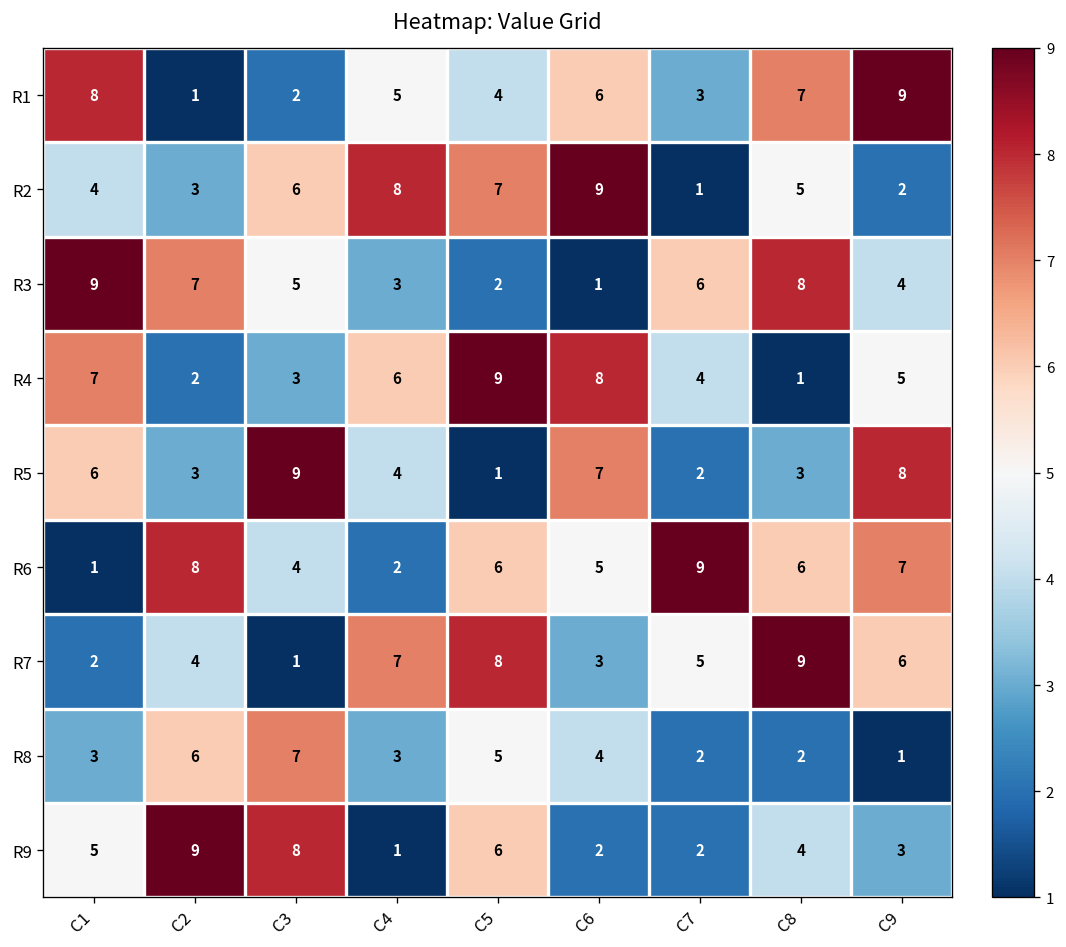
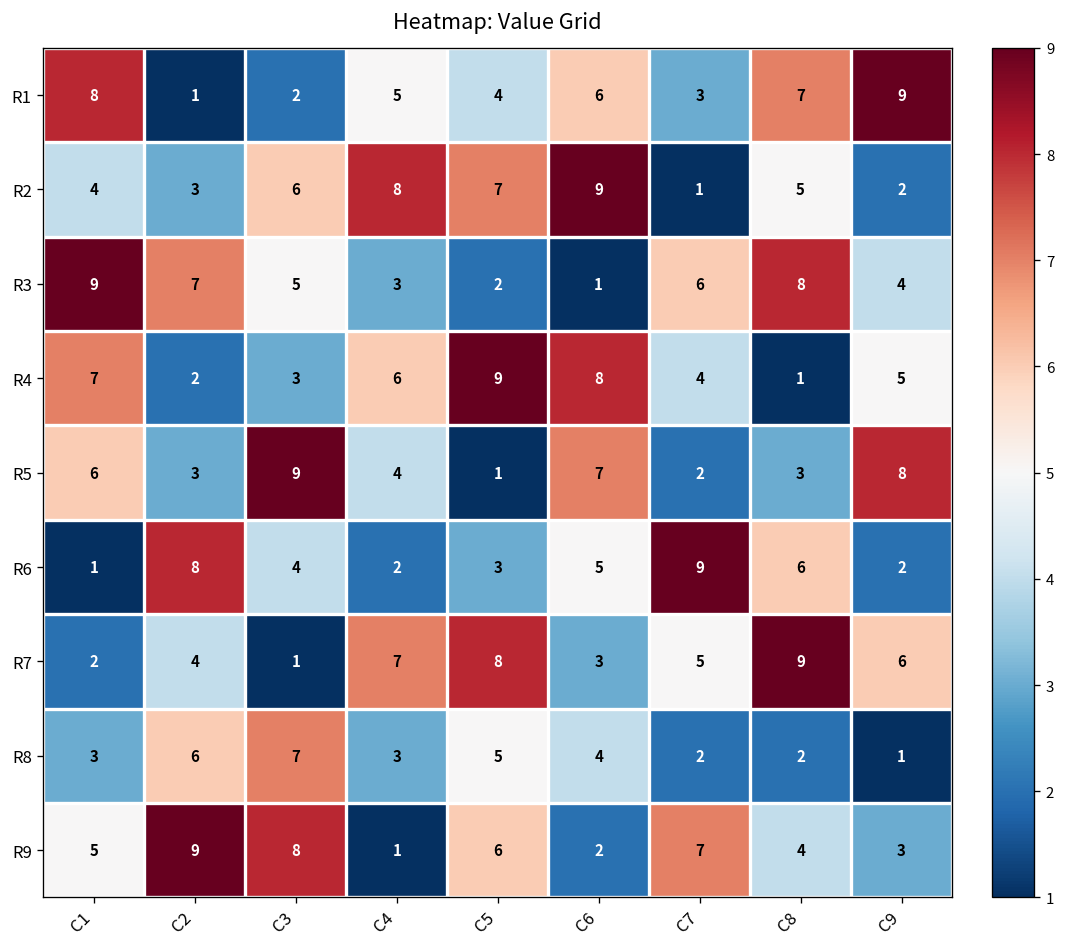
  {
    "R1": {
      "C1": 8,
      "C2": 1,
      "C3": 2,
      "C4": 5,
      "C5": 4,
      "C6": 6,
      "C7": 3,
      "C8": 7,
      "C9": 9
    },
    "R2": {
      "C1": 4,
      "C2": 3,
      "C3": 6,
      "C4": 8,
      "C5": 7,
      "C6": 9,
      "C7": 1,
      "C8": 5,
      "C9": 2
    },
    "R3": {
      "C1": 9,
      "C2": 7,
      "C3": 5,
      "C4": 3,
      "C5": 2,
      "C6": 1,
      "C7": 6,
      "C8": 8,
      "C9": 4
    },
    "R4": {
      "C1": 7,
      "C2": 2,
      "C3": 3,
      "C4": 6,
      "C5": 9,
      "C6": 8,
      "C7": 4,
      "C8": 1,
      "C9": 5
    },
    "R5": {
      "C1": 6,
      "C2": 3,
      "C3": 9,
      "C4": 4,
      "C5": 1,
      "C6": 7,
      "C7": 2,
      "C8": 3,
      "C9": 8
    },
    "R6": {
      "C1": 1,
      "C2": 8,
      "C3": 4,
      "C4": 2,
-     "C5": 6,
+     "C5": 3,
      "C6": 5,
      "C7": 9,
      "C8": 6,
-     "C9": 7
+     "C9": 2
    },
    "R7": {
      "C1": 2,
      "C2": 4,
      "C3": 1,
      "C4": 7,
      "C5": 8,
      "C6": 3,
      "C7": 5,
      "C8": 9,
      "C9": 6
    },
    "R8": {
      "C1": 3,
      "C2": 6,
      "C3": 7,
      "C4": 3,
      "C5": 5,
      "C6": 4,
      "C7": 2,
      "C8": 2,
      "C9": 1
    },
    "R9": {
      "C1": 5,
      "C2": 9,
      "C3": 8,
      "C4": 1,
      "C5": 6,
      "C6": 2,
-     "C7": 2,
+     "C7": 7,
      "C8": 4,
      "C9": 3
    }
  }
